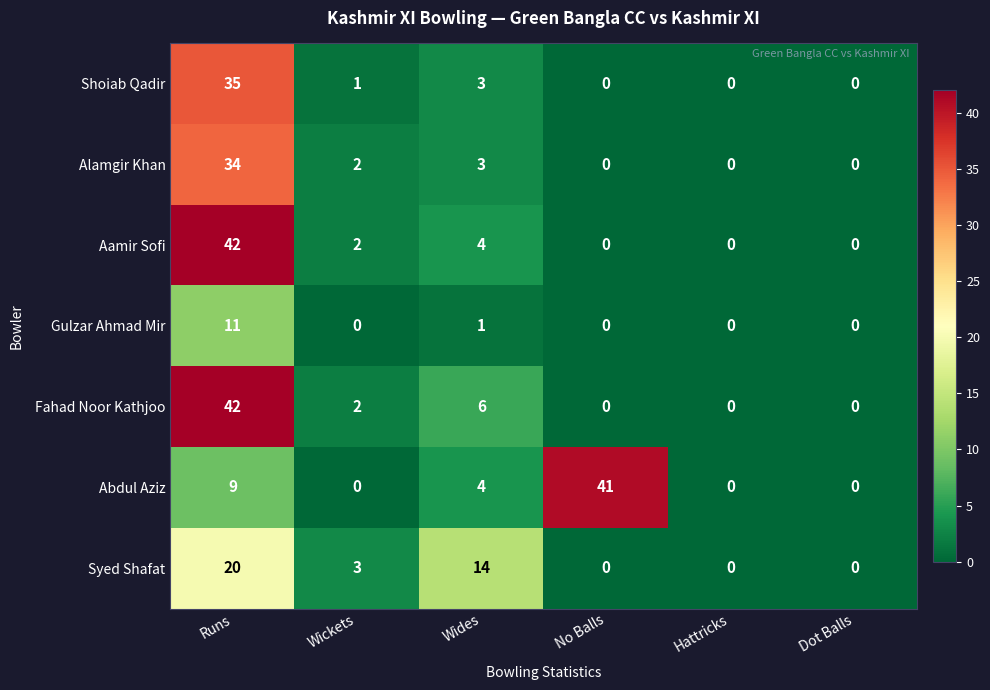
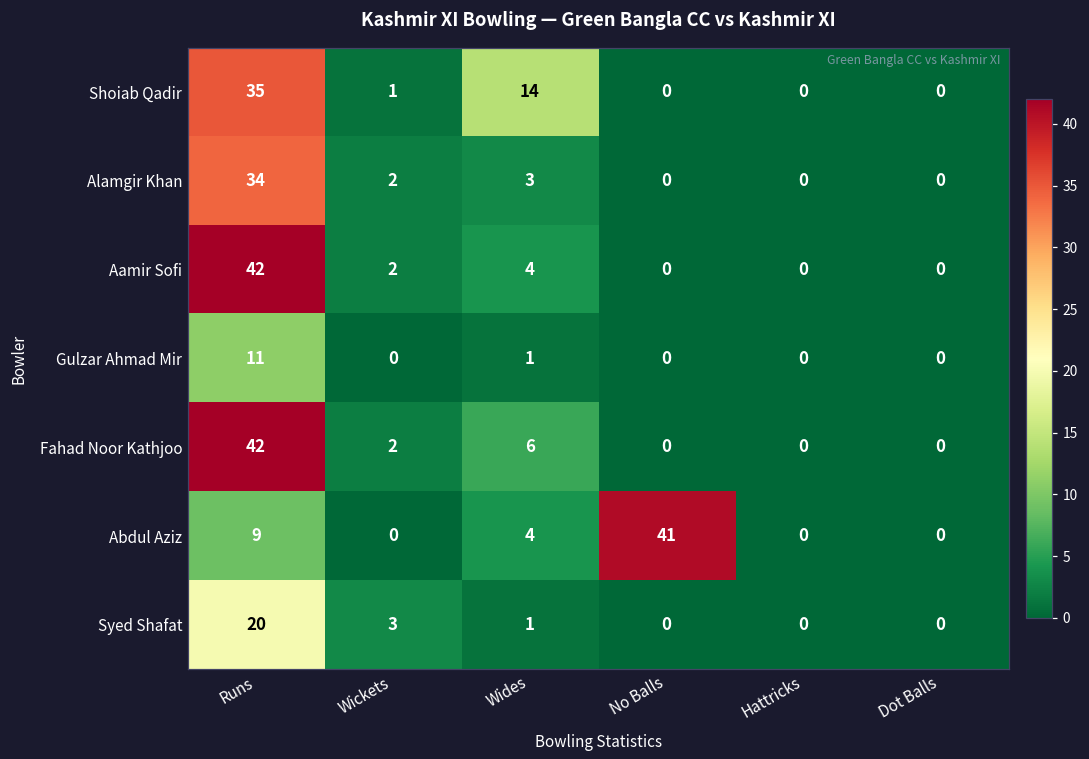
  {
    "Shoiab Qadir": {
      "Runs": 35,
      "Wickets": 1,
-     "Wides": 3,
+     "Wides": 14,
      "No Balls": 0,
      "Hattricks": 0
    },
    "Alamgir Khan": {
      "Runs": 34,
      "Wickets": 2,
      "Wides": 3,
      "No Balls": 0,
      "Hattricks": 0,
      "Dot Balls": 0
    },
    "Aamir Sofi": {
      "Runs": 42,
      "Wickets": 2,
      "Wides": 4,
      "No Balls": 0,
      "Hattricks": 0,
      "Dot Balls": 0
    },
    "Gulzar Ahmad Mir": {
      "Runs": 11,
      "Wickets": 0,
      "Wides": 1,
      "No Balls": 0,
      "Hattricks": 0,
      "Dot Balls": 0
    },
    "Fahad Noor Kathjoo": {
      "Runs": 42,
      "Wickets": 2,
      "Wides": 6,
      "No Balls": 0,
      "Hattricks": 0,
      "Dot Balls": 0
    },
    "Abdul Aziz": {
      "Runs": 9,
      "Wickets": 0,
      "Wides": 4,
      "No Balls": 41,
      "Hattricks": 0,
      "Dot Balls": 0
    },
    "Syed Shafat": {
      "Runs": 20,
      "Wickets": 3,
-     "Wides": 14,
+     "Wides": 1,
      "No Balls": 0,
      "Hattricks": 0,
      "Dot Balls": 0
    }
  }
